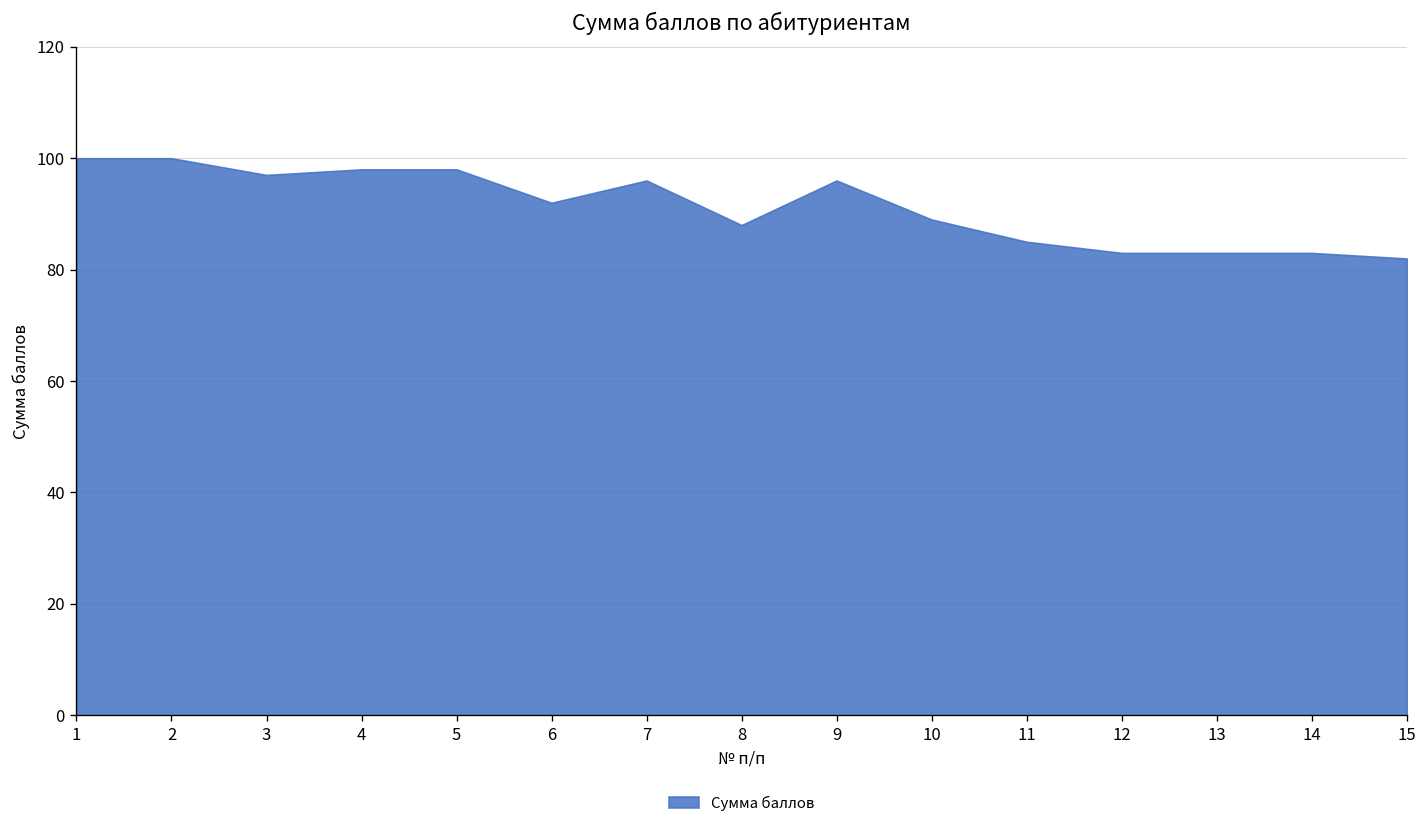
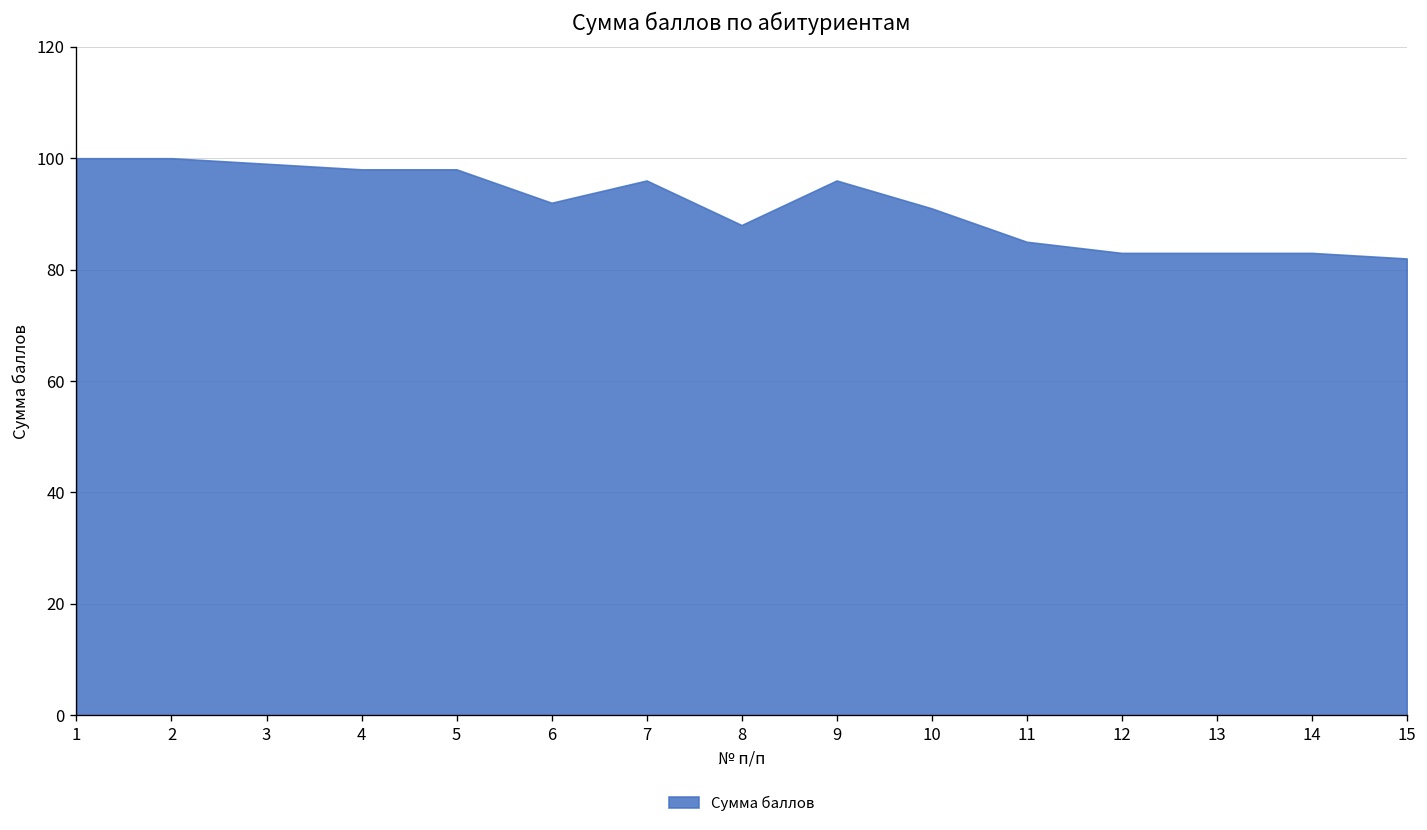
  {
    "1": 100,
    "2": 100,
-   "3": 97,
+   "3": 99,
    "4": 98,
    "5": 98,
    "6": 92,
    "7": 96,
    "8": 88,
    "9": 96,
-   "10": 89,
+   "10": 91,
    "11": 85,
    "12": 83,
    "13": 83,
    "14": 83,
    "15": 82
  }
